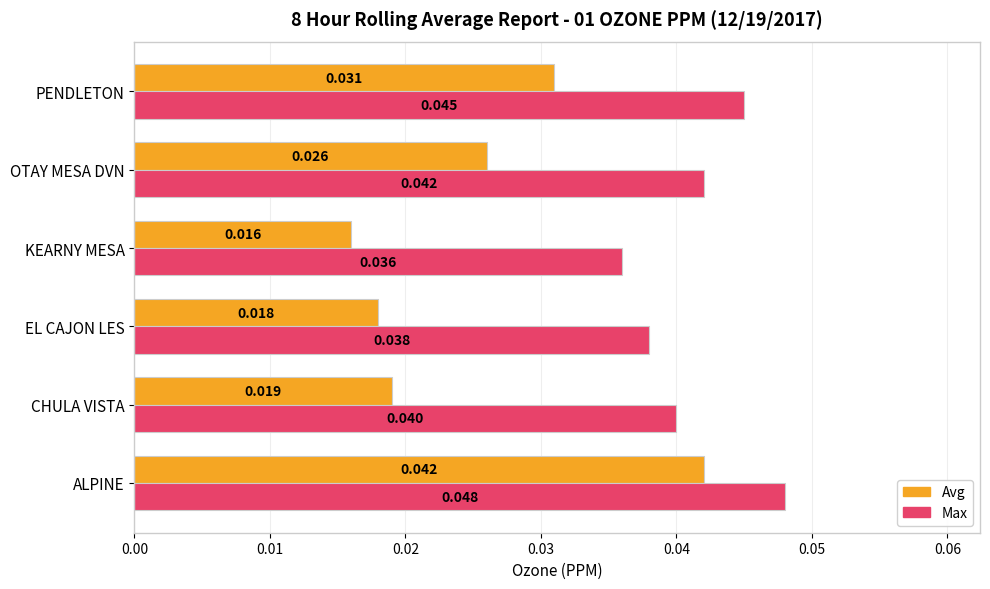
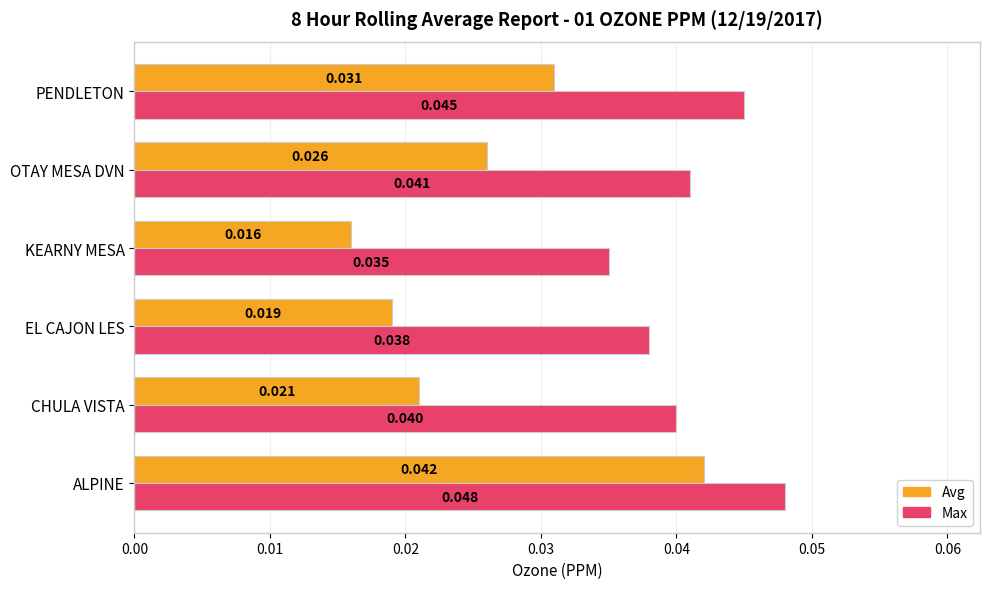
  {
    "Avg": {
      "PENDLETON": 0.031,
      "OTAY MESA DVN": 0.026,
      "KEARNY MESA": 0.016,
-     "EL CAJON LES": 0.018,
-     "CHULA VISTA": 0.019,
+     "EL CAJON LES": 0.019,
+     "CHULA VISTA": 0.021,
      "ALPINE": 0.042
    },
    "Max": {
      "PENDLETON": 0.045,
-     "OTAY MESA DVN": 0.042,
-     "KEARNY MESA": 0.036,
+     "OTAY MESA DVN": 0.041,
+     "KEARNY MESA": 0.035,
      "EL CAJON LES": 0.038,
      "CHULA VISTA": 0.040,
      "ALPINE": 0.048
    }
  }
